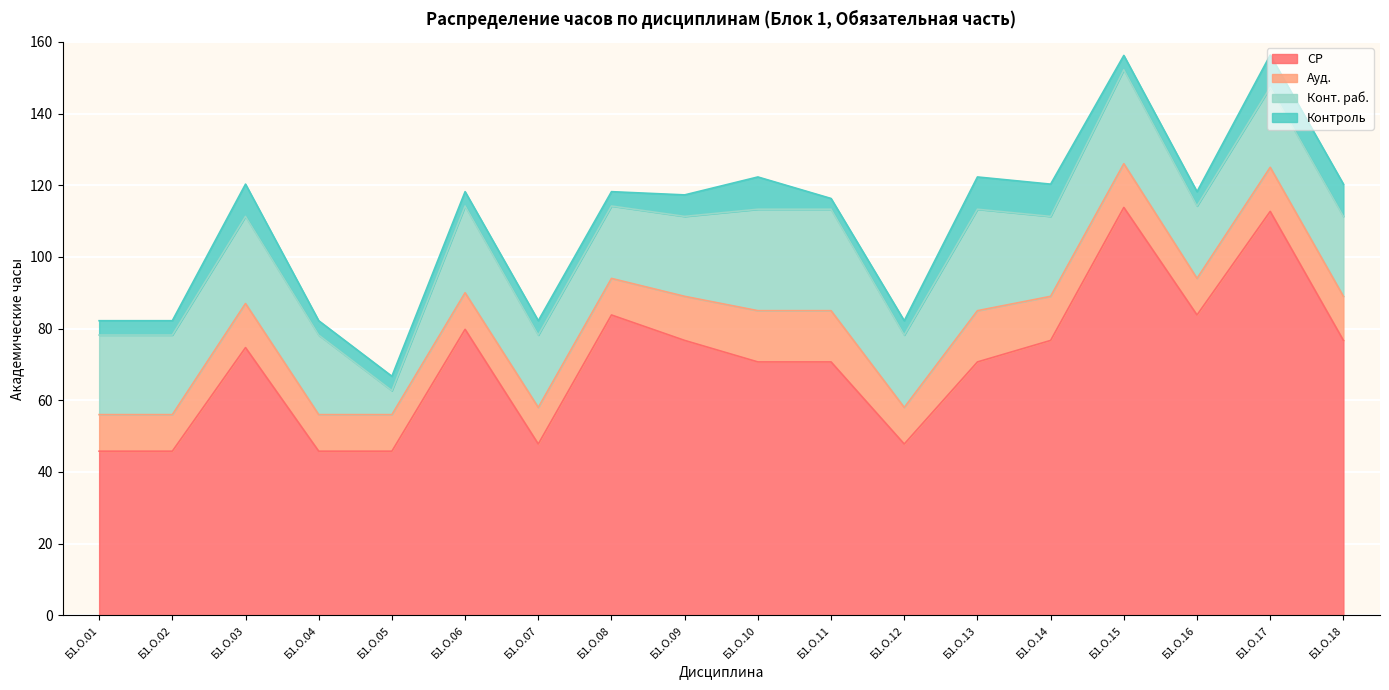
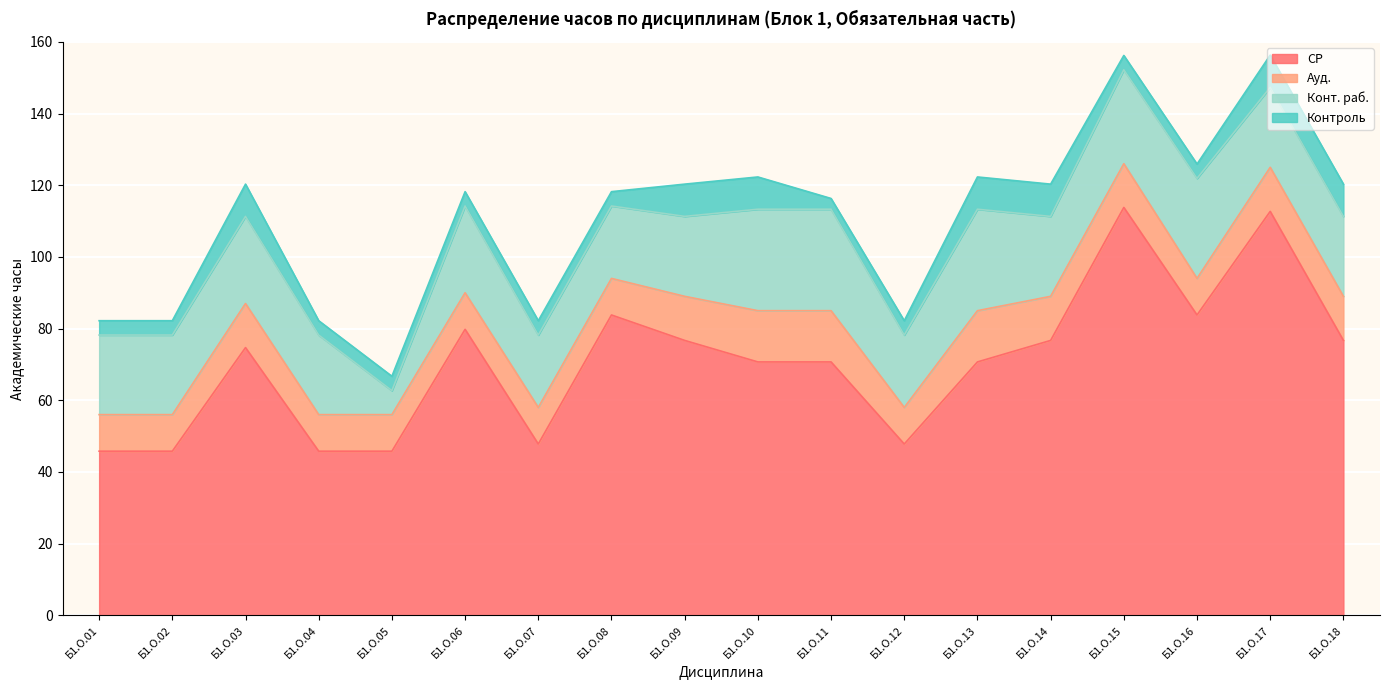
  {
    "Конт. раб.": {
      "Б1.О.01": 22,
      "Б1.О.02": 22,
      "Б1.О.03": 24,
      "Б1.О.04": 22,
      "Б1.О.05": 7,
      "Б1.О.06": 24,
      "Б1.О.07": 20,
      "Б1.О.08": 20,
      "Б1.О.09": 22,
      "Б1.О.10": 28,
      "Б1.О.11": 28,
      "Б1.О.12": 20,
      "Б1.О.13": 28,
      "Б1.О.14": 22,
      "Б1.О.15": 26,
-     "Б1.О.16": 20,
+     "Б1.О.16": 28,
      "Б1.О.18": 22
    },
    "Контроль": {
      "Б1.О.01": 4,
      "Б1.О.02": 4,
      "Б1.О.03": 9,
      "Б1.О.04": 4,
      "Б1.О.05": 4,
      "Б1.О.06": 4,
      "Б1.О.07": 4,
      "Б1.О.08": 4,
-     "Б1.О.09": 6,
+     "Б1.О.09": 9,
      "Б1.О.10": 9,
      "Б1.О.11": 3,
      "Б1.О.12": 4,
      "Б1.О.13": 9,
      "Б1.О.14": 9,
      "Б1.О.15": 4,
      "Б1.О.16": 4,
      "Б1.О.18": 9
    }
  }
